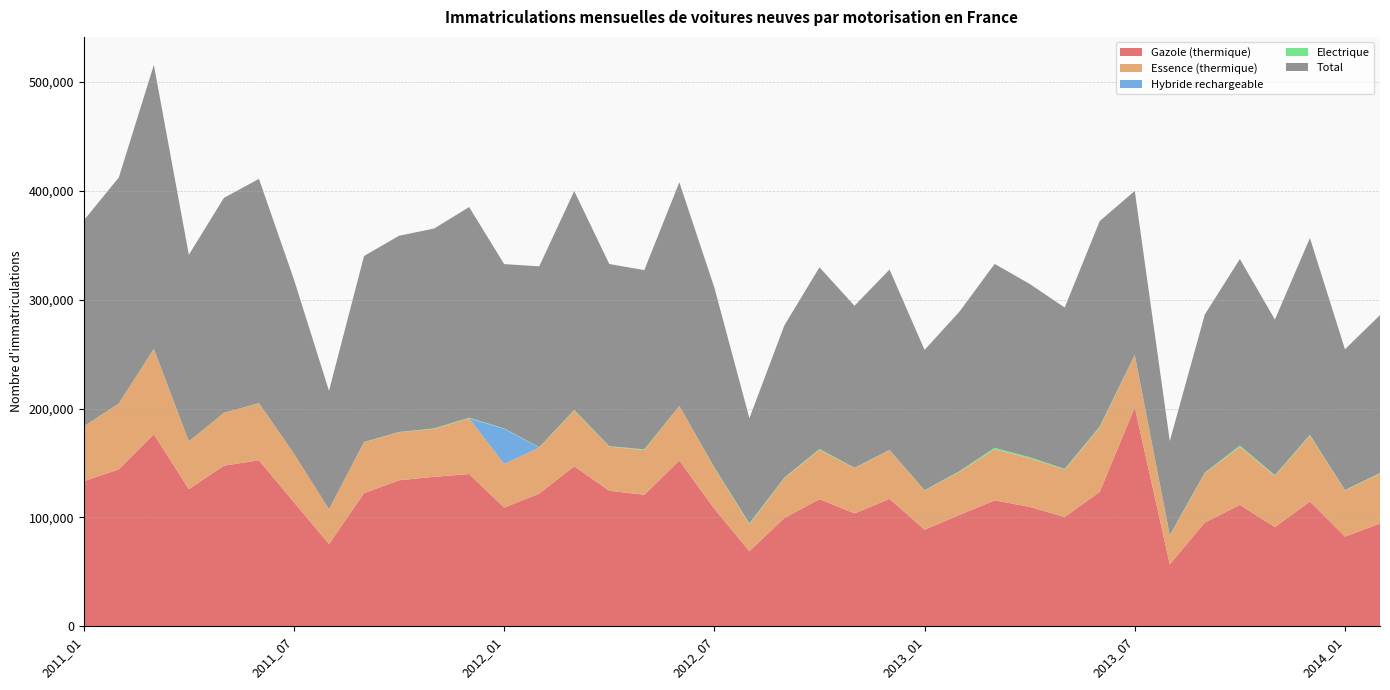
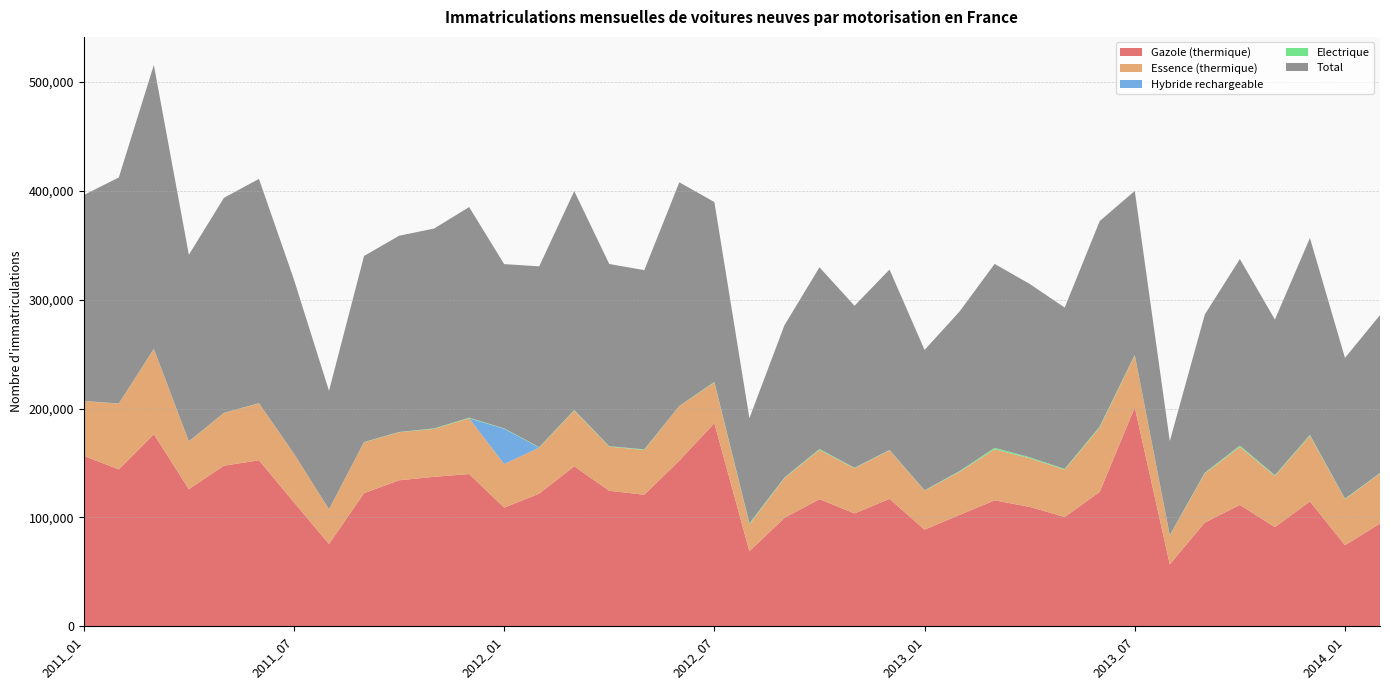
  {
    "Gazole (thermique)": {
-     "2011_01": "133,000",
+     "2011_01": "157,000",
      "2011_07": "114,000",
      "2012_01": "109,000",
-     "2012_07": "108,000",
+     "2012_07": "187,000",
      "2013_01": "89,000",
      "2013_07": "201,000",
-     "2014_01": "82,000"
+     "2014_01": "75,000"
    },
    "Essence (thermique)": {
      "2012_01": "40,000"
    },
    "Total": {
      "2011_01": "189,000",
      "2011_07": "160,000",
      "2012_01": "151,000",
      "2012_07": "165,000",
      "2013_01": "129,000",
      "2013_07": "150,000",
      "2014_01": "129,000"
    }
  }
